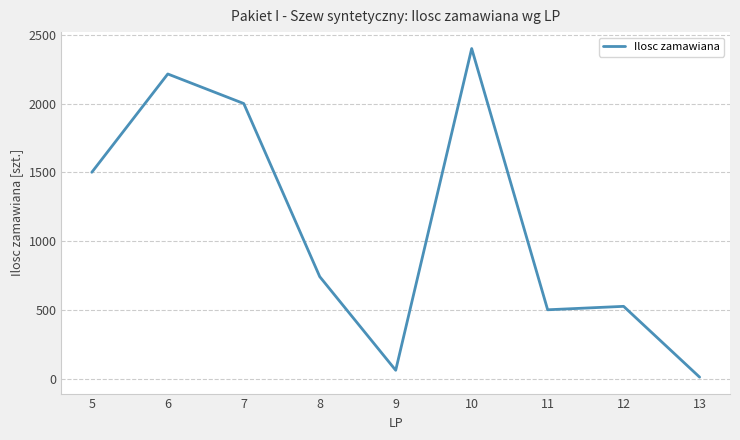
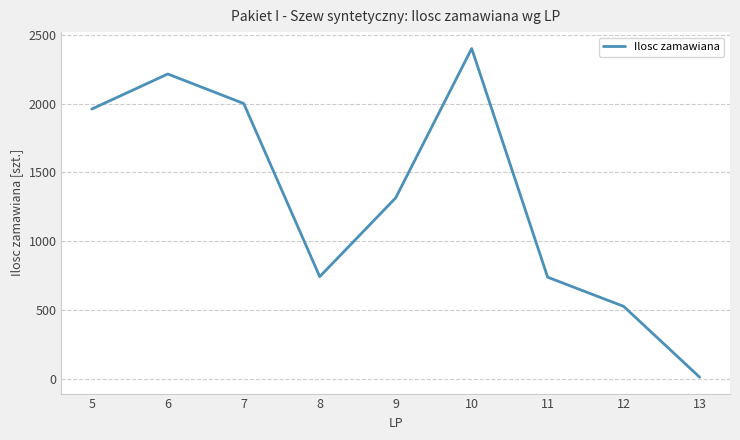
  {
-   "5": 1500,
+   "5": 1960,
    "6": 2220,
    "7": 2000,
    "8": 740,
-   "9": 60,
+   "9": 1310,
    "10": 2400,
-   "11": 500,
+   "11": 740,
    "12": 530,
    "13": 10
  }
